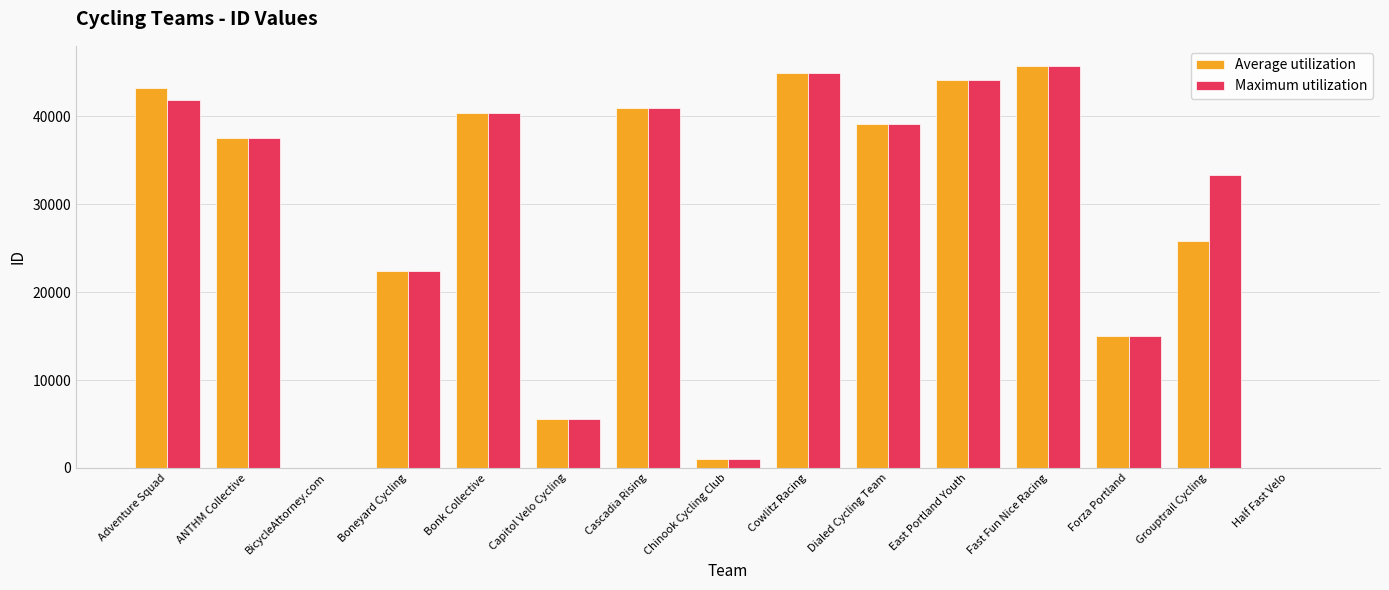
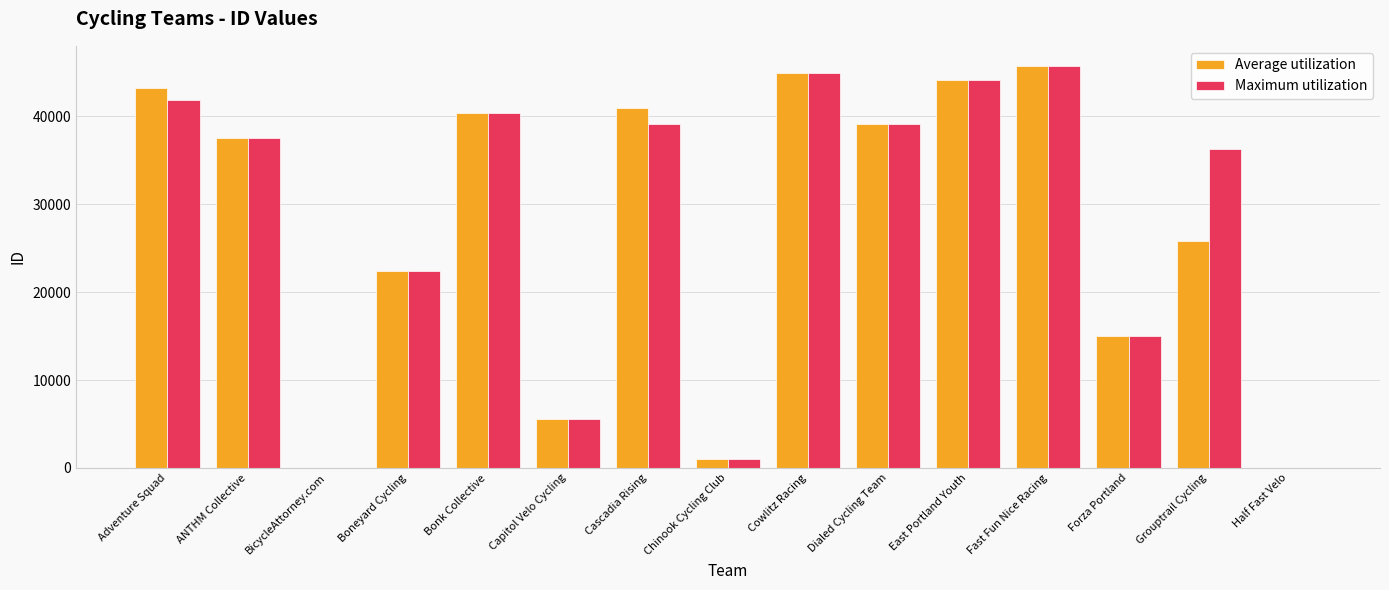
  {
    "Average utilization": {
      "Adventure Squad": 43000,
      "ANTHM Collective": 38000,
      "Boneyard Cycling": 22000,
      "Bonk Collective": 40000,
      "Capitol Velo Cycling": 6000,
      "Cascadia Rising": 41000,
      "Chinook Cycling Club": 1000,
      "Cowlitz Racing": 45000,
      "Dialed Cycling Team": 39000,
      "East Portland Youth": 44000,
      "Fast Fun Nice Racing": 46000,
      "Forza Portland": 15000,
      "Grouptrail Cycling": 26000
    },
    "Maximum utilization": {
      "Adventure Squad": 42000,
      "ANTHM Collective": 38000,
      "Boneyard Cycling": 22000,
      "Bonk Collective": 40000,
      "Capitol Velo Cycling": 6000,
-     "Cascadia Rising": 41000,
+     "Cascadia Rising": 39000,
      "Chinook Cycling Club": 1000,
      "Cowlitz Racing": 45000,
      "Dialed Cycling Team": 39000,
      "East Portland Youth": 44000,
      "Fast Fun Nice Racing": 46000,
      "Forza Portland": 15000,
-     "Grouptrail Cycling": 33000
+     "Grouptrail Cycling": 36000
    }
  }
